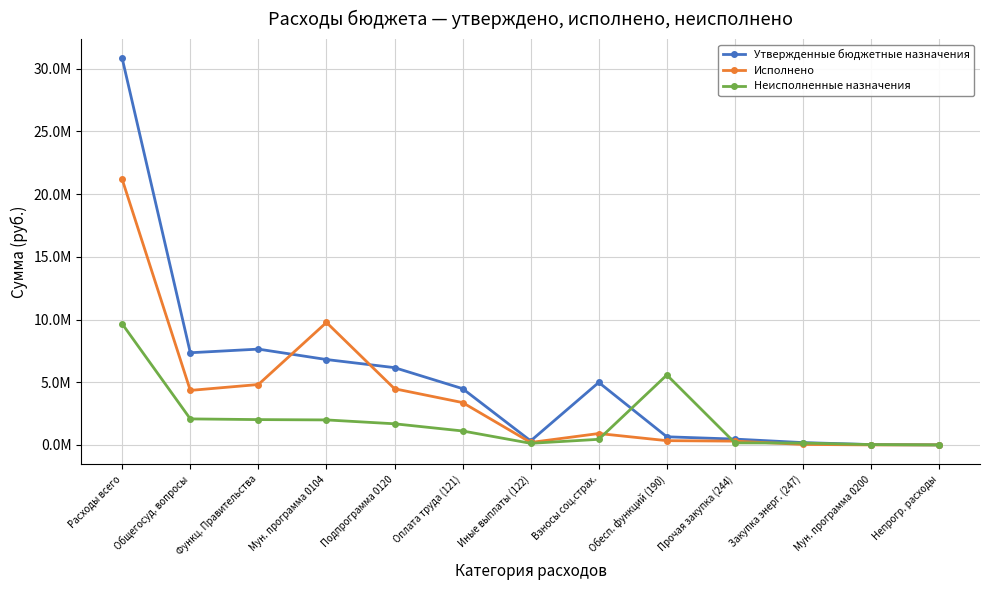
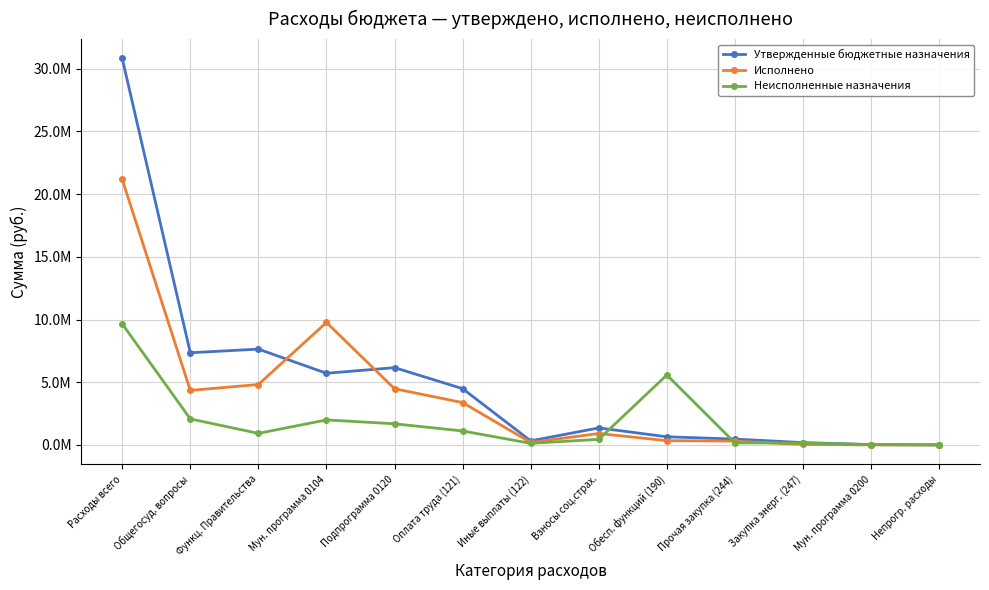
  {
    "Утвержденные бюджетные назначения": {
      "Расходы всего": 30800000,
      "Общегосуд. вопросы": 7400000,
      "Функц. Правительства": 7600000,
-     "Мун. программа 0104": 6800000,
+     "Мун. программа 0104": 5700000,
      "Подпрограмма 0120": 6200000,
      "Оплата труда (121)": 4500000,
-     "Взносы соц.страх.": 5000000,
+     "Взносы соц.страх.": 1400000,
      "Обесп. функций (190)": 600000
    },
    "Исполнено": {
      "Расходы всего": 21200000,
      "Общегосуд. вопросы": 4300000,
      "Функц. Правительства": 4800000,
      "Мун. программа 0104": 9800000,
      "Подпрограмма 0120": 4500000,
      "Оплата труда (121)": 3400000,
      "Взносы соц.страх.": 900000,
      "Обесп. функций (190)": 300000
    },
    "Неисполненные назначения": {
      "Расходы всего": 9700000,
      "Общегосуд. вопросы": 2100000,
-     "Функц. Правительства": 2000000,
+     "Функц. Правительства": 900000,
      "Мун. программа 0104": 2000000,
      "Подпрограмма 0120": 1700000,
      "Оплата труда (121)": 1100000,
      "Взносы соц.страх.": 400000,
      "Обесп. функций (190)": 5600000
    }
  }
